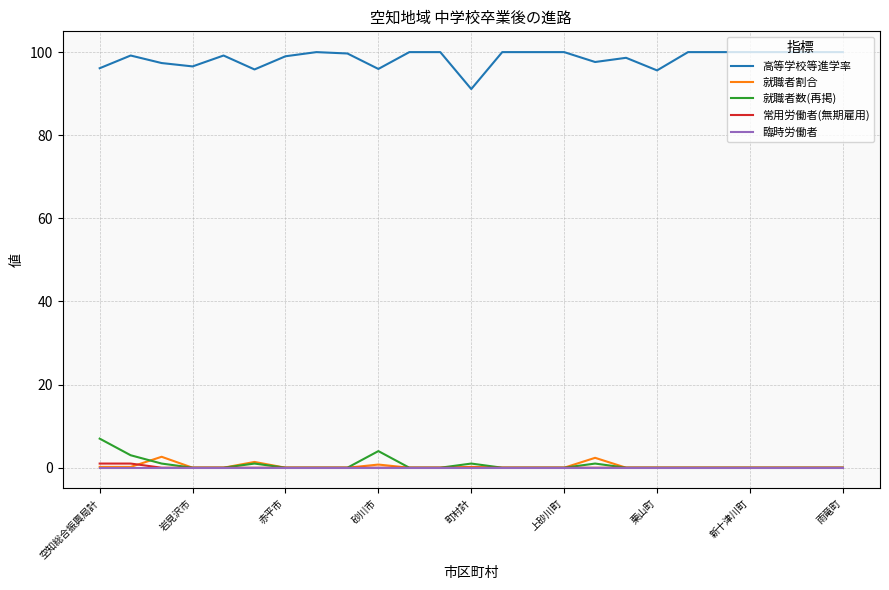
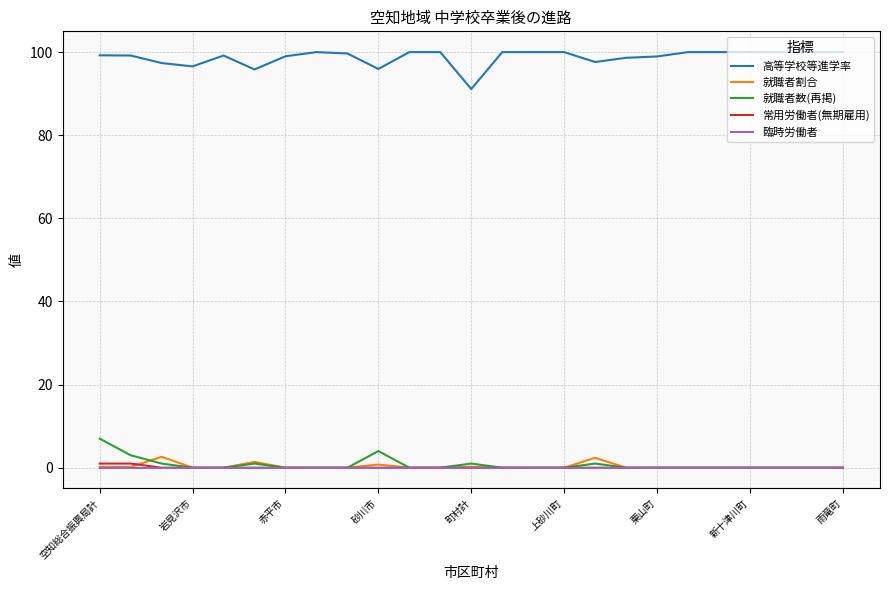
  {
    "高等学校等進学率": {
-     "空知総合振興局計": 96,
+     "空知総合振興局計": 99,
      "岩見沢市": 97,
      "赤平市": 99,
      "砂川市": 96,
      "町村計": 91,
      "上砂川町": 100,
-     "栗山町": 96
+     "栗山町": 99
    },
    "就職者割合": {
      "砂川市": 1
    },
    "就職者数(再掲)": {
      "空知総合振興局計": 7,
      "砂川市": 4,
      "町村計": 1
    },
    "常用労働者(無期雇用)": {
      "空知総合振興局計": 1
    }
  }
